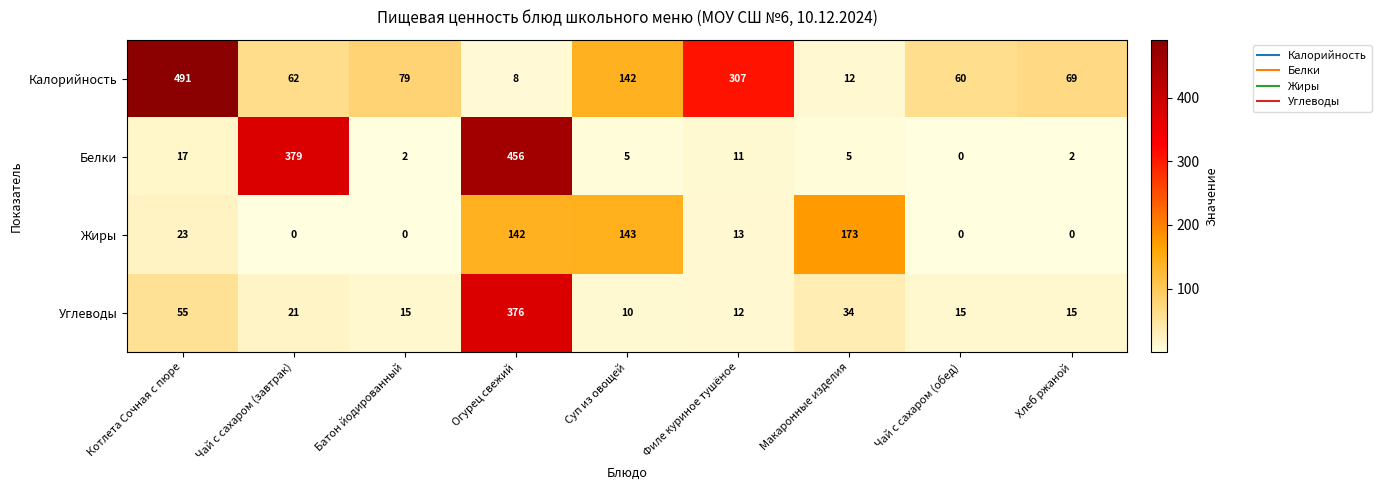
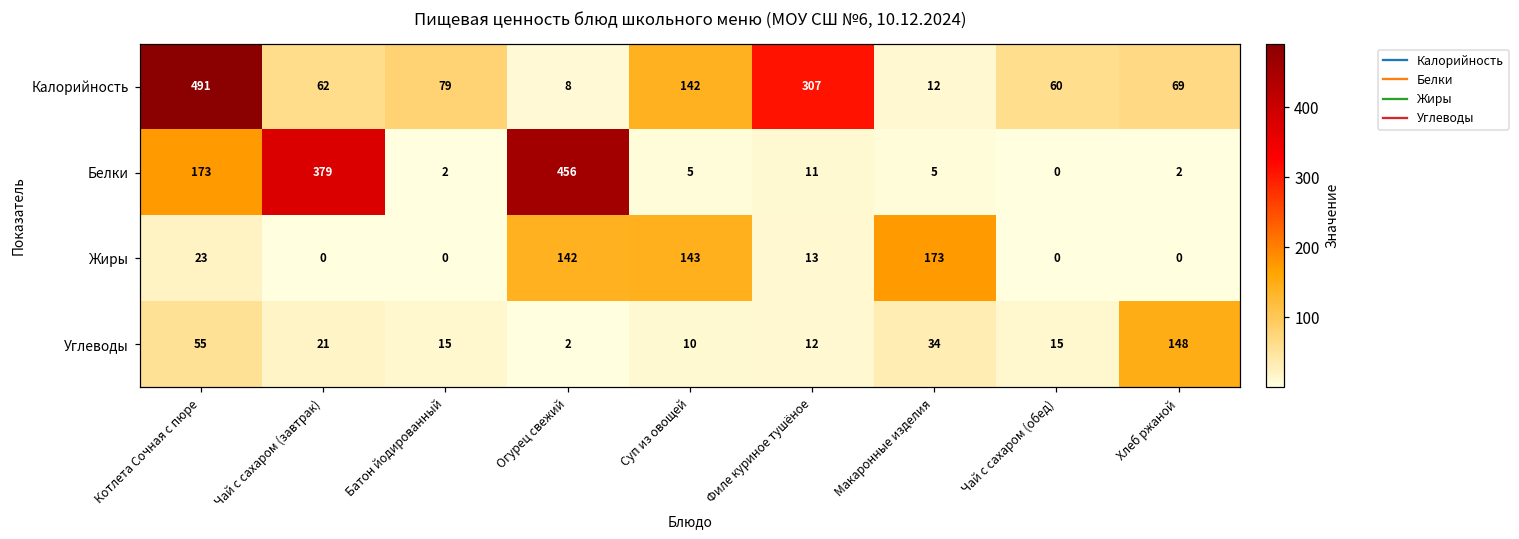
  {
    "Калорийность": {
      "Котлета Сочная с пюре": 491,
      "Чай с сахаром (завтрак)": 62,
      "Батон йодированный": 79,
      "Огурец свежий": 8,
      "Суп из овощей": 142,
      "Филе куриное тушёное": 307,
      "Макаронные изделия": 12,
      "Чай с сахаром (обед)": 60,
      "Хлеб ржаной": 69
    },
    "Белки": {
-     "Котлета Сочная с пюре": 17,
+     "Котлета Сочная с пюре": 173,
      "Чай с сахаром (завтрак)": 379,
      "Батон йодированный": 2,
      "Огурец свежий": 456,
      "Суп из овощей": 5,
      "Филе куриное тушёное": 11,
      "Макаронные изделия": 5,
      "Чай с сахаром (обед)": 0,
      "Хлеб ржаной": 2
    },
    "Жиры": {
      "Котлета Сочная с пюре": 23,
      "Чай с сахаром (завтрак)": 0,
      "Батон йодированный": 0,
      "Огурец свежий": 142,
      "Суп из овощей": 143,
      "Филе куриное тушёное": 13,
      "Макаронные изделия": 173,
      "Чай с сахаром (обед)": 0,
      "Хлеб ржаной": 0
    },
    "Углеводы": {
      "Котлета Сочная с пюре": 55,
      "Чай с сахаром (завтрак)": 21,
      "Батон йодированный": 15,
-     "Огурец свежий": 376,
+     "Огурец свежий": 2,
      "Суп из овощей": 10,
      "Филе куриное тушёное": 12,
      "Макаронные изделия": 34,
      "Чай с сахаром (обед)": 15,
-     "Хлеб ржаной": 15
+     "Хлеб ржаной": 148
    }
  }
